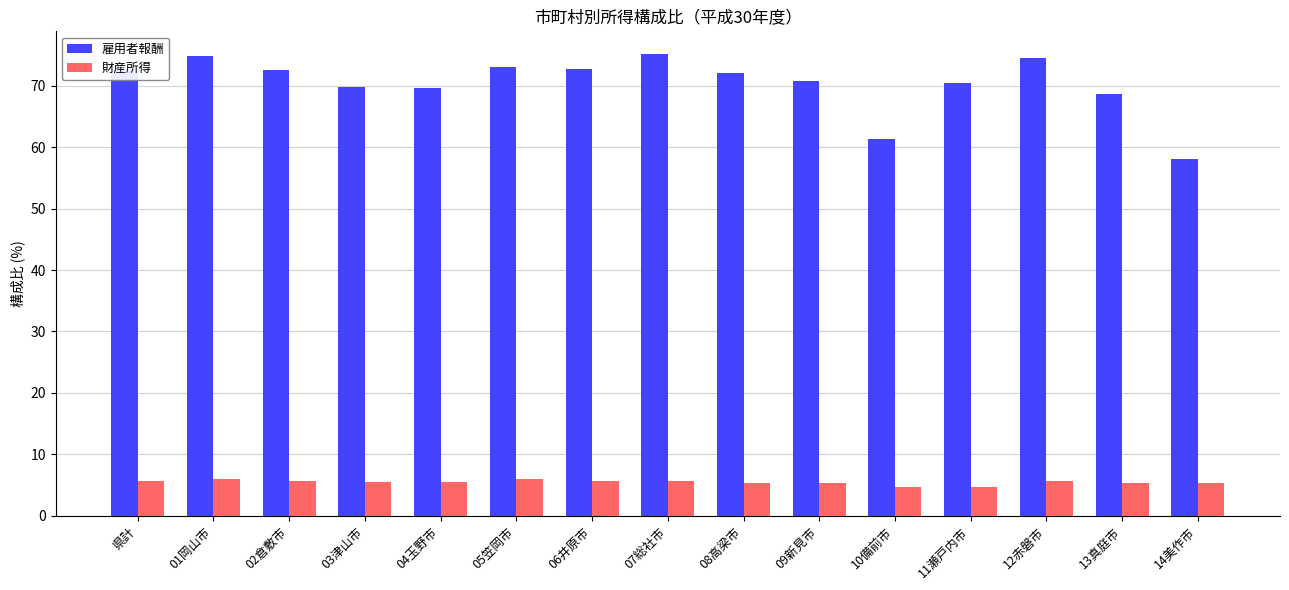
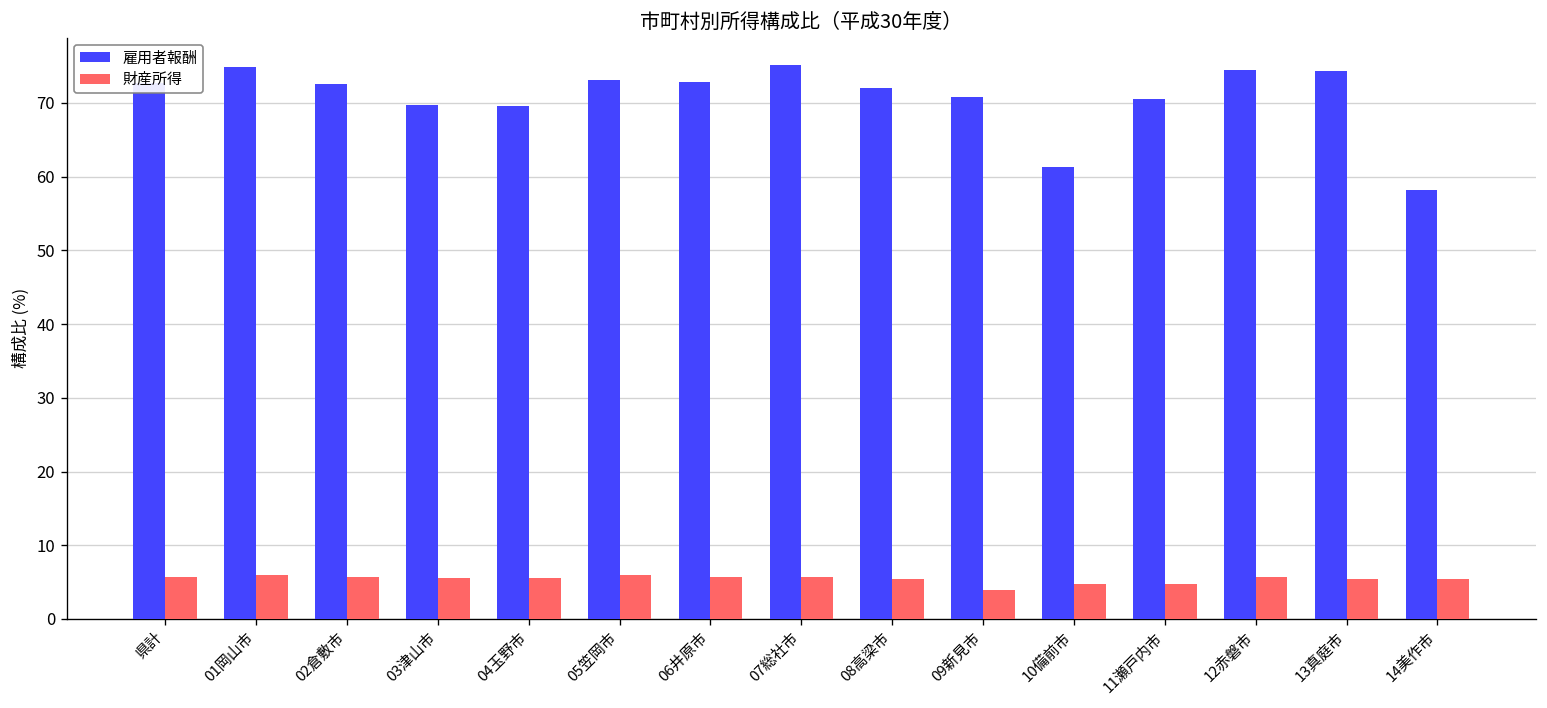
  {
    "雇用者報酬": {
      "01岡山市": 75,
      "02倉敷市": 73,
      "03津山市": 70,
      "04玉野市": 70,
      "05笠岡市": 73,
      "06井原市": 73,
      "07総社市": 75,
      "08高梁市": 72,
      "09新見市": 71,
      "10備前市": 61,
      "11瀬戸内市": 70,
      "12赤磐市": 74,
-     "13真庭市": 69,
+     "13真庭市": 74,
      "14美作市": 58
    },
    "財産所得": {
      "県計": 6,
      "01岡山市": 6,
      "02倉敷市": 6,
      "03津山市": 6,
      "04玉野市": 6,
      "05笠岡市": 6,
      "06井原市": 6,
      "07総社市": 6,
      "08高梁市": 5,
-     "09新見市": 5,
+     "09新見市": 4,
      "10備前市": 5,
      "11瀬戸内市": 5,
      "12赤磐市": 6,
      "13真庭市": 5,
      "14美作市": 5
    }
  }
